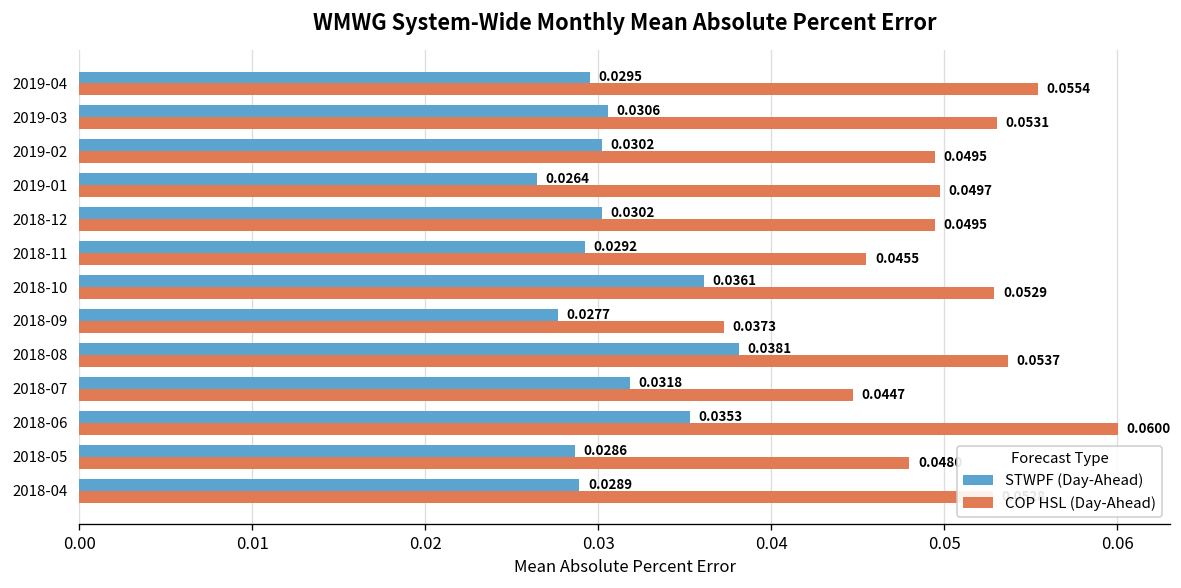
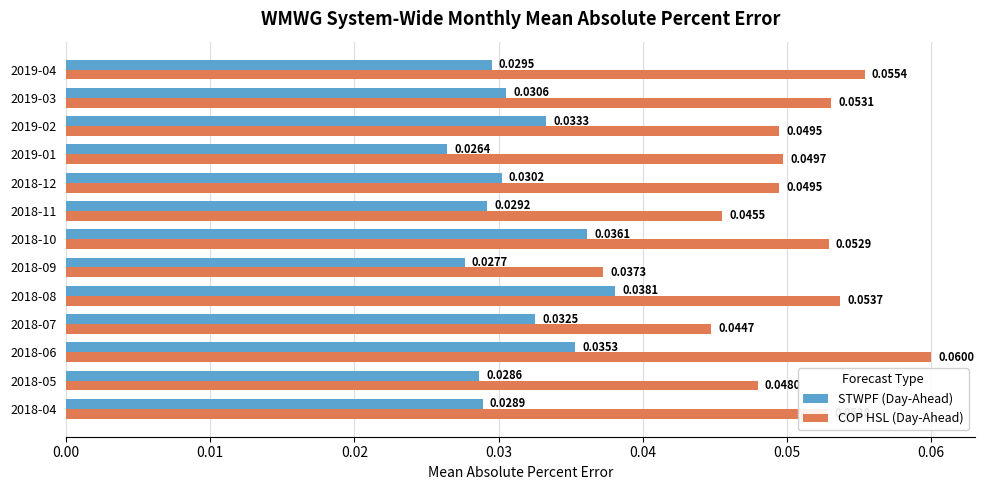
  {
    "STWPF (Day-Ahead)": {
      "2019-04": 0.0295,
      "2019-03": 0.0306,
-     "2019-02": 0.0302,
+     "2019-02": 0.0333,
      "2019-01": 0.0264,
      "2018-12": 0.0302,
      "2018-11": 0.0292,
      "2018-10": 0.0361,
      "2018-09": 0.0277,
      "2018-08": 0.0381,
-     "2018-07": 0.0318,
+     "2018-07": 0.0325,
      "2018-06": 0.0353,
      "2018-05": 0.0286,
      "2018-04": 0.0289
    },
    "COP HSL (Day-Ahead)": {
      "2019-04": 0.0554,
      "2019-03": 0.0531,
      "2019-02": 0.0495,
      "2019-01": 0.0497,
      "2018-12": 0.0495,
      "2018-11": 0.0455,
      "2018-10": 0.0529,
      "2018-09": 0.0373,
      "2018-08": 0.0537,
      "2018-07": 0.0447,
      "2018-06": 0.0600
    }
  }
